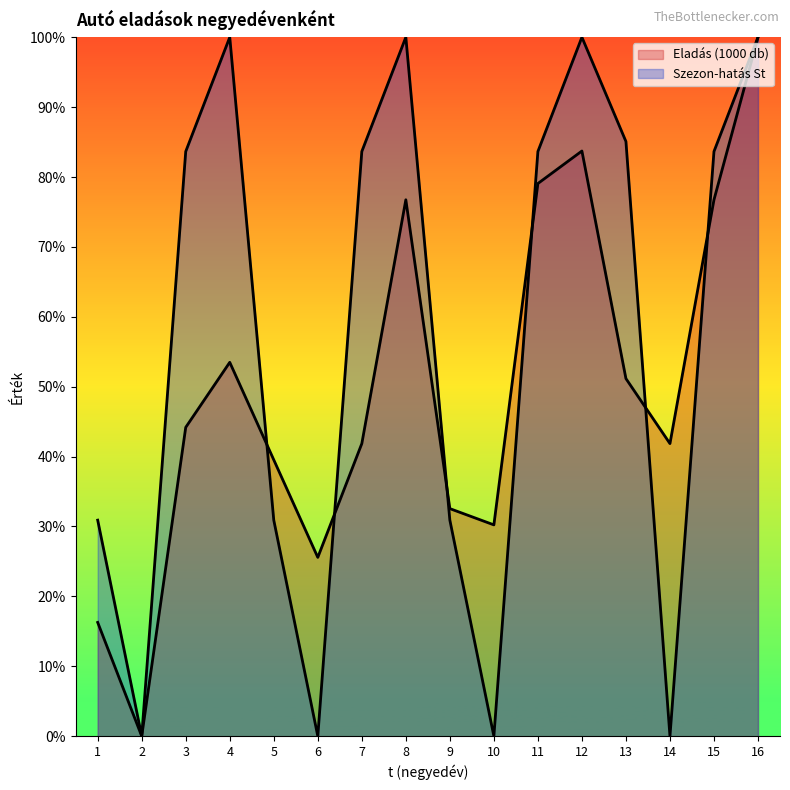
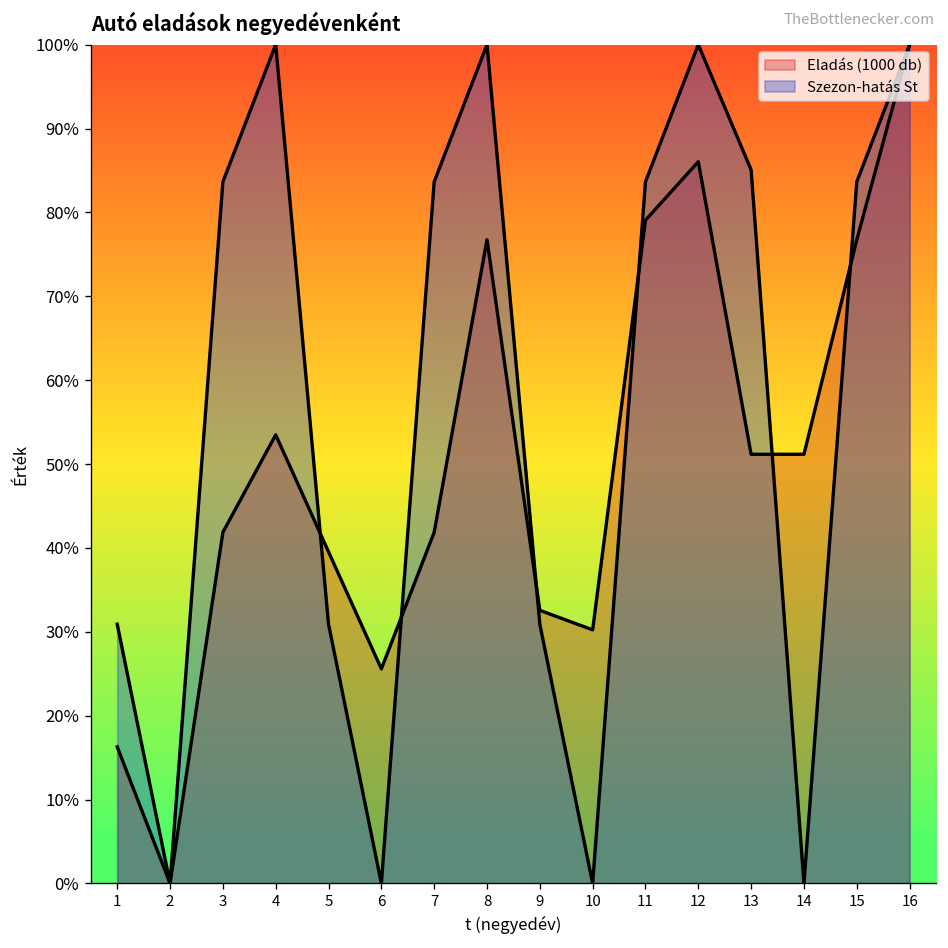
  {
    "Eladás (1000 db)": {
      "1": "16%",
-     "3": "44%",
+     "3": "42%",
      "4": "53%",
      "5": "40%",
      "6": "26%",
      "7": "42%",
      "8": "77%",
      "9": "33%",
      "10": "30%",
      "11": "79%",
-     "12": "84%",
+     "12": "86%",
      "13": "51%",
-     "14": "42%",
+     "14": "51%",
      "15": "77%"
    },
    "Szezon-hatás St": {
      "1": "31%",
      "3": "84%",
      "4": "100%",
      "5": "31%",
      "6": "0%",
      "7": "84%",
      "8": "100%",
      "9": "31%",
      "10": "0%",
      "11": "84%",
      "12": "100%",
      "13": "85%",
      "14": "0%",
      "15": "84%"
    }
  }
